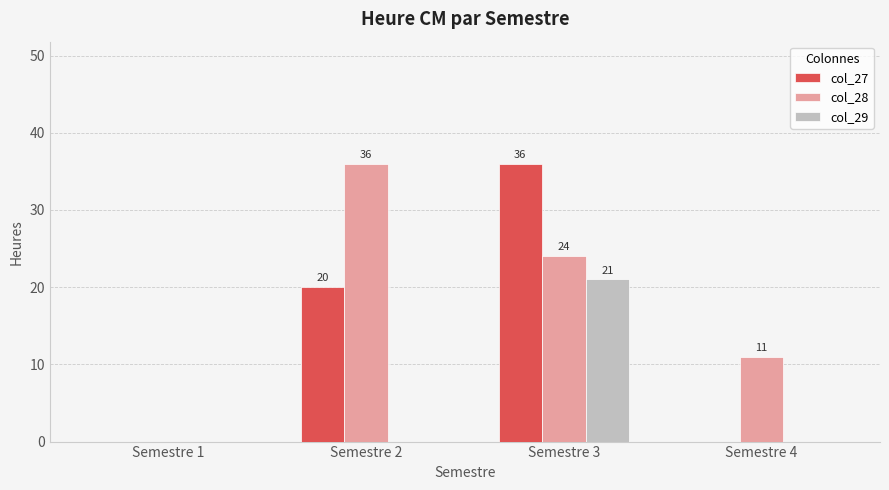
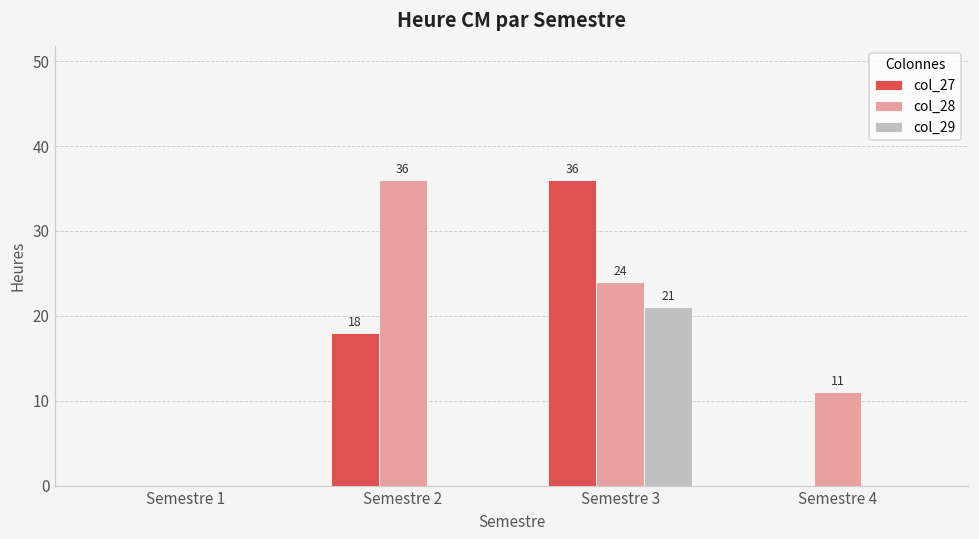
  {
    "col_27": {
-     "Semestre 2": 20,
+     "Semestre 2": 18,
      "Semestre 3": 36
    },
    "col_28": {
      "Semestre 2": 36,
      "Semestre 3": 24,
      "Semestre 4": 11
    },
    "col_29": {
      "Semestre 3": 21
    }
  }
